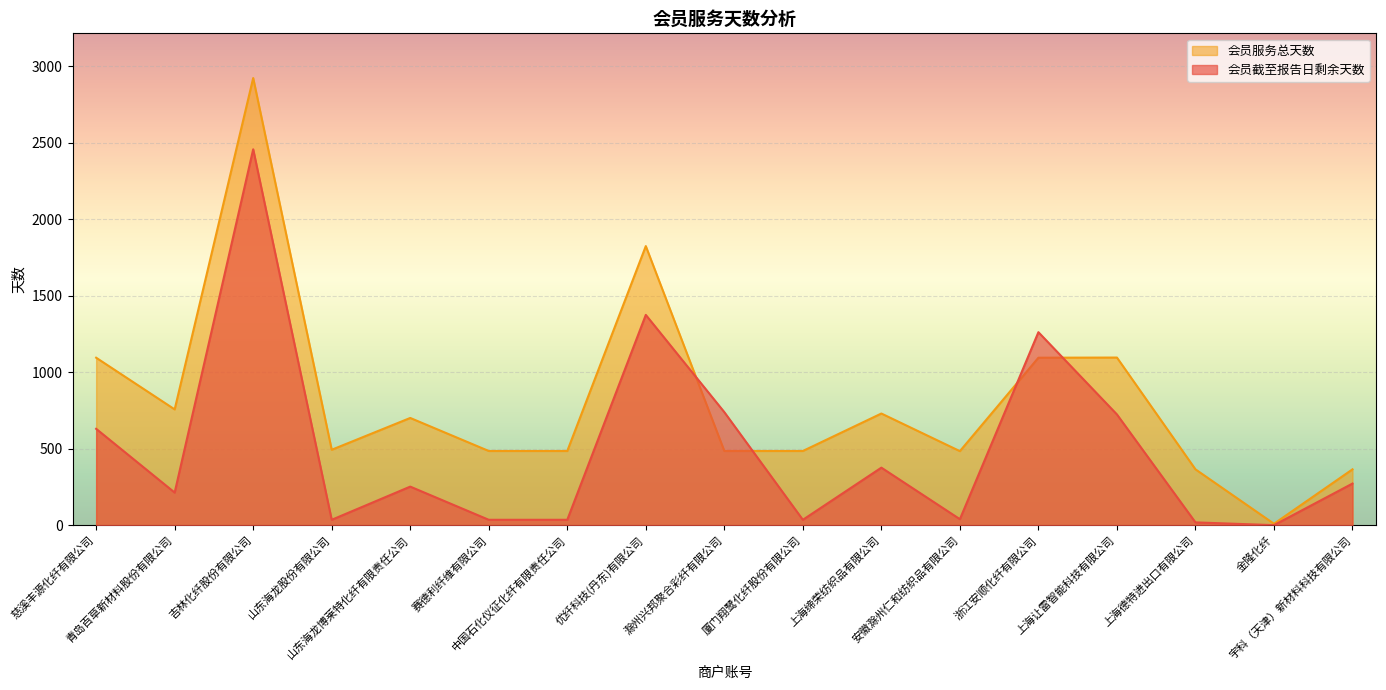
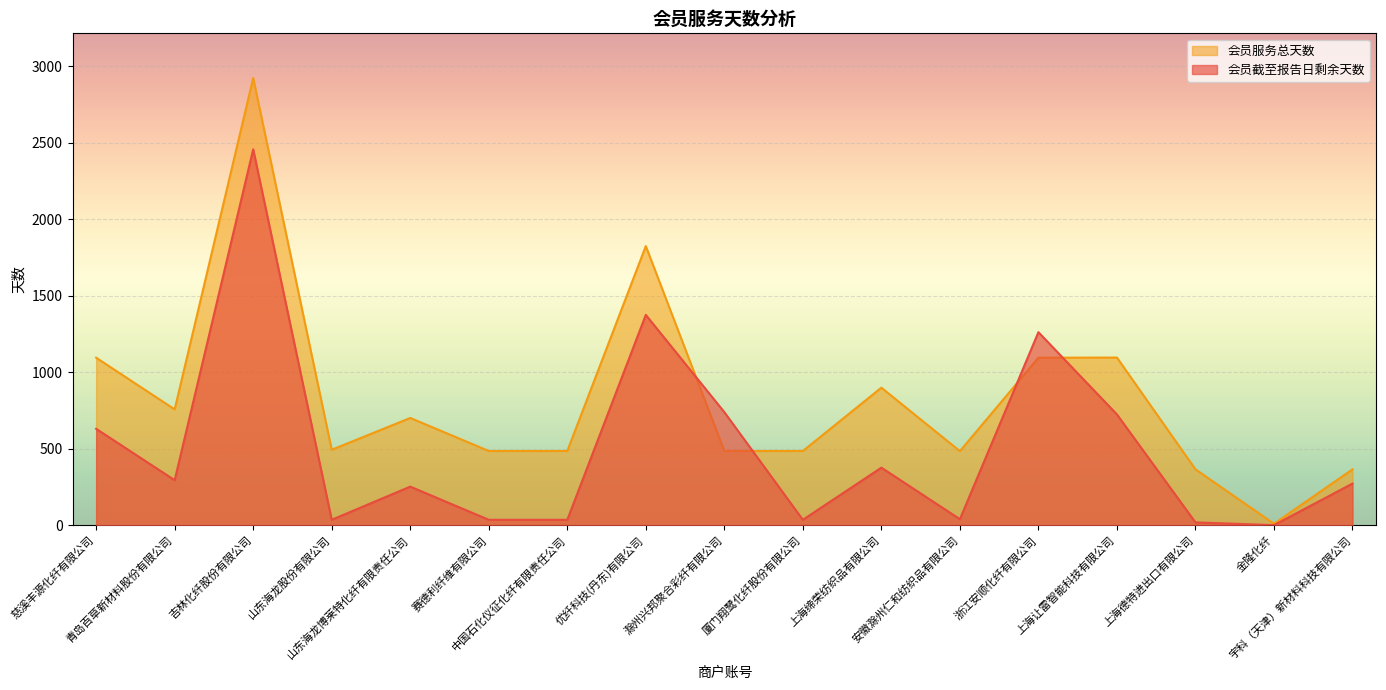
  {
    "会员服务总天数": {
      "慈溪丰源化纤有限公司": 1100,
      "青岛百草新材料股份有限公司": 760,
      "吉林化纤股份有限公司": 2920,
      "山东海龙股份有限公司": 490,
      "山东海龙博莱特化纤有限责任公司": 700,
      "赛德利纤维有限公司": 490,
      "中国石化仪征化纤有限责任公司": 490,
      "优纤科技(丹东)有限公司": 1830,
      "滁州兴邦聚合彩纤有限公司": 490,
      "厦门翔鹭化纤股份有限公司": 490,
-     "上海缔荣纺织品有限公司": 730,
+     "上海缔荣纺织品有限公司": 900,
      "安徽滁州仁和纺织品有限公司": 480,
      "浙江安顺化纤有限公司": 1100,
      "上海让雷智能科技有限公司": 1100,
      "上海德特进出口有限公司": 370,
      "宇科（天津）新材料科技有限公司": 370
    },
    "会员截至报告日剩余天数": {
      "慈溪丰源化纤有限公司": 630,
-     "青岛百草新材料股份有限公司": 210,
+     "青岛百草新材料股份有限公司": 290,
      "吉林化纤股份有限公司": 2460,
      "山东海龙股份有限公司": 40,
      "山东海龙博莱特化纤有限责任公司": 250,
      "赛德利纤维有限公司": 40,
      "中国石化仪征化纤有限责任公司": 40,
      "优纤科技(丹东)有限公司": 1380,
      "滁州兴邦聚合彩纤有限公司": 740,
      "厦门翔鹭化纤股份有限公司": 40,
      "上海缔荣纺织品有限公司": 380,
      "安徽滁州仁和纺织品有限公司": 40,
      "浙江安顺化纤有限公司": 1260,
      "上海让雷智能科技有限公司": 720,
      "上海德特进出口有限公司": 20,
      "宇科（天津）新材料科技有限公司": 270
    }
  }
